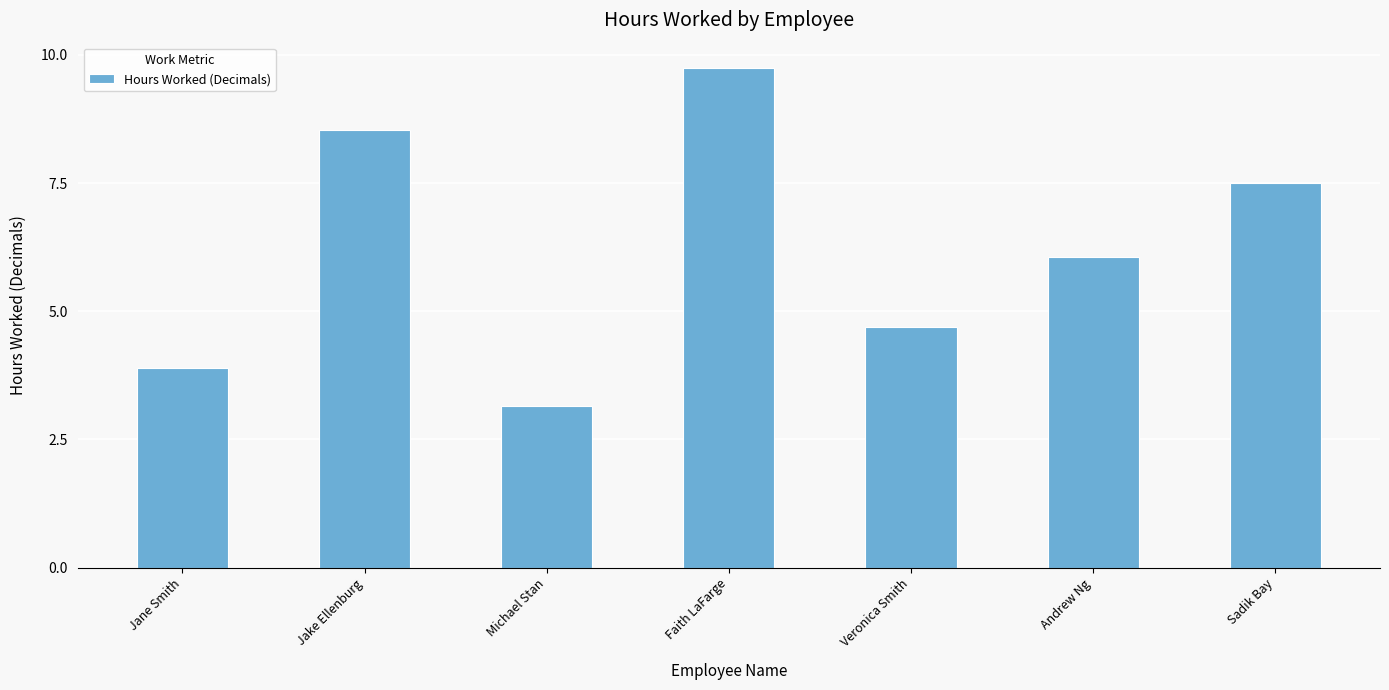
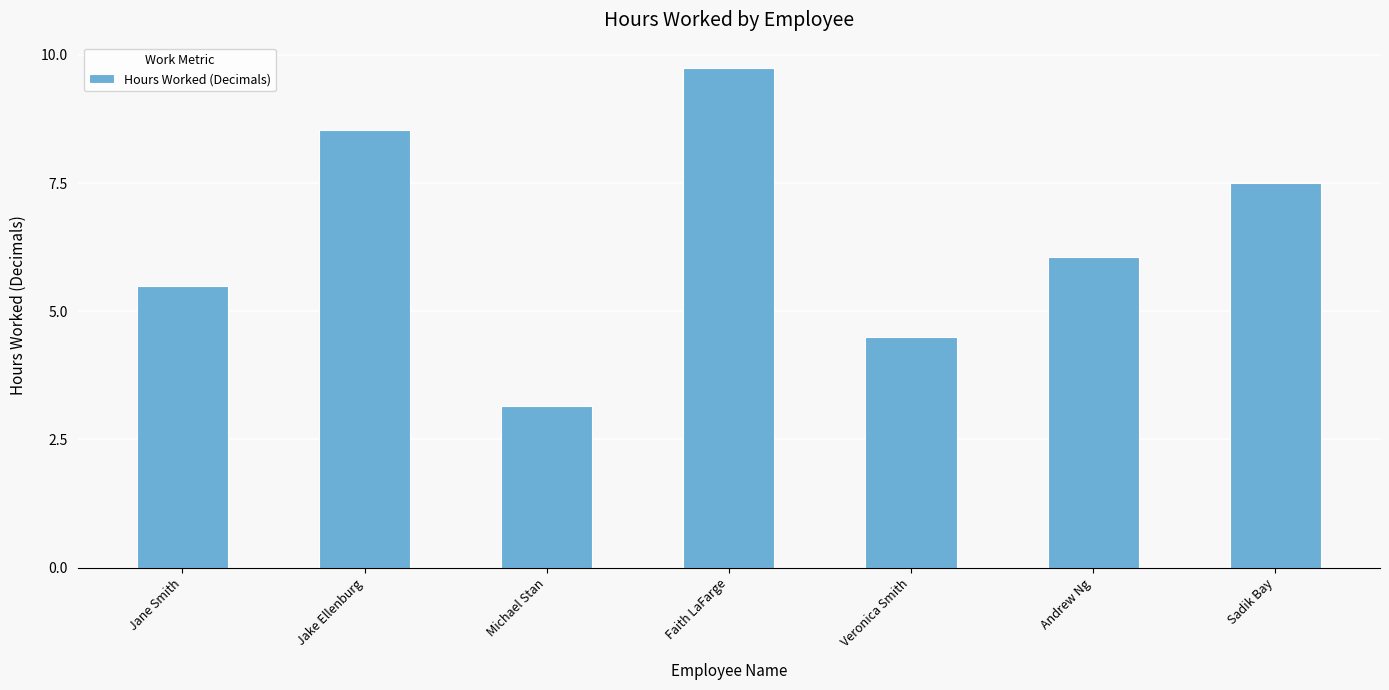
  {
-   "Jane Smith": 3.9,
+   "Jane Smith": 5.5,
    "Jake Ellenburg": 8.5,
    "Michael Stan": 3.2,
    "Faith LaFarge": 9.8,
-   "Veronica Smith": 4.7,
+   "Veronica Smith": 4.5,
    "Andrew Ng": 6.1,
    "Sadik Bay": 7.5
  }
